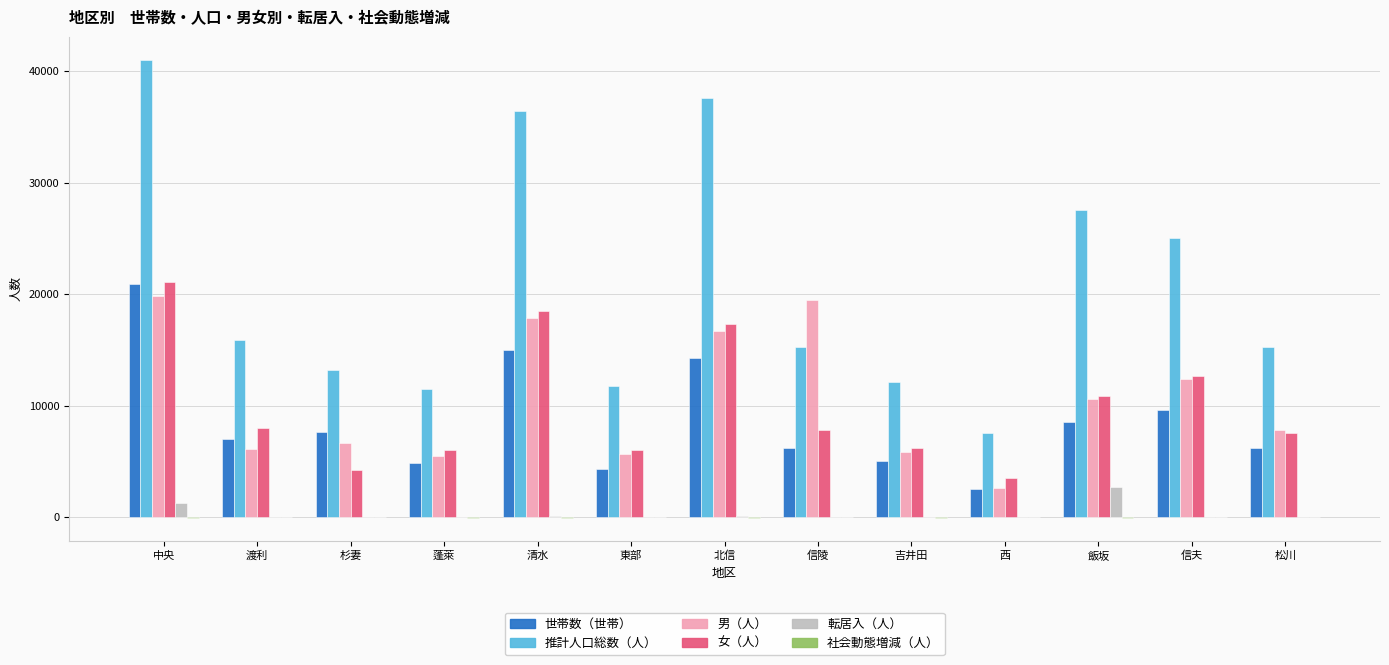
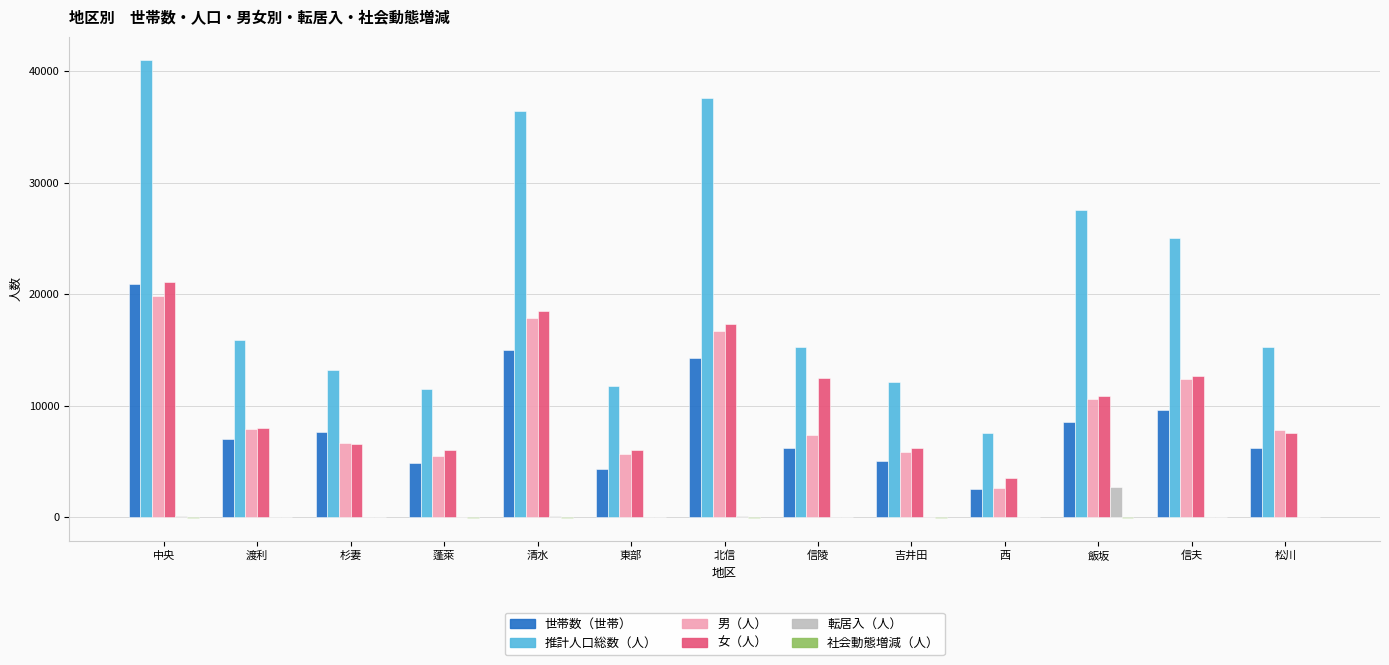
  {
    "世帯数（世帯）": {
      "中央": 21000,
      "渡利": 7000,
      "杉妻": 7700,
      "蓬萊": 4900,
      "清水": 15000,
      "東部": 4300,
      "北信": 14300,
      "信陵": 6200,
      "吉井田": 5100,
      "西": 2500,
      "飯坂": 8500,
      "信夫": 9600,
      "松川": 6300
    },
    "推計人口総数（人）": {
      "中央": 41000,
      "渡利": 15900,
      "杉妻": 13300,
      "蓬萊": 11500,
      "清水": 36400,
      "東部": 11700,
      "北信": 37600,
      "信陵": 15300,
      "吉井田": 12100,
      "西": 7600,
      "飯坂": 27500,
      "信夫": 25100,
      "松川": 15300
    },
    "男（人）": {
      "中央": 19900,
-     "渡利": 6100,
+     "渡利": 7900,
      "杉妻": 6700,
      "蓬萊": 5500,
      "清水": 17900,
      "東部": 5700,
      "北信": 16700,
-     "信陵": 19500,
+     "信陵": 7400,
      "吉井田": 5900,
      "西": 2600,
      "飯坂": 10600,
      "信夫": 12400,
      "松川": 7800
    },
    "女（人）": {
      "中央": 21100,
      "渡利": 8000,
-     "杉妻": 4300,
+     "杉妻": 6600,
      "蓬萊": 6000,
      "清水": 18500,
      "東部": 6100,
      "北信": 17300,
-     "信陵": 7800,
+     "信陵": 12500,
      "吉井田": 6200,
      "西": 3600,
      "飯坂": 10900,
      "信夫": 12700,
      "松川": 7500
    },
    "転居入（人）": {
-     "中央": 1300,
+     "中央": 200,
      "飯坂": 2700
    }
  }
